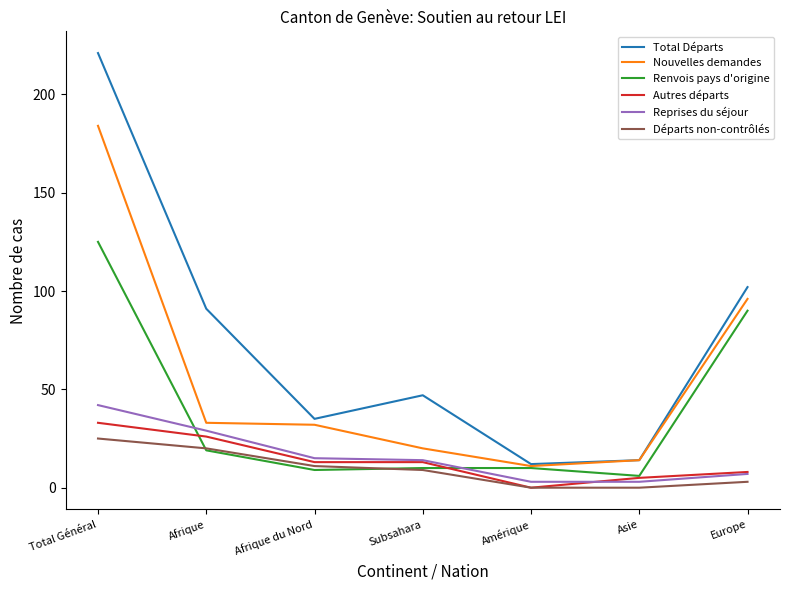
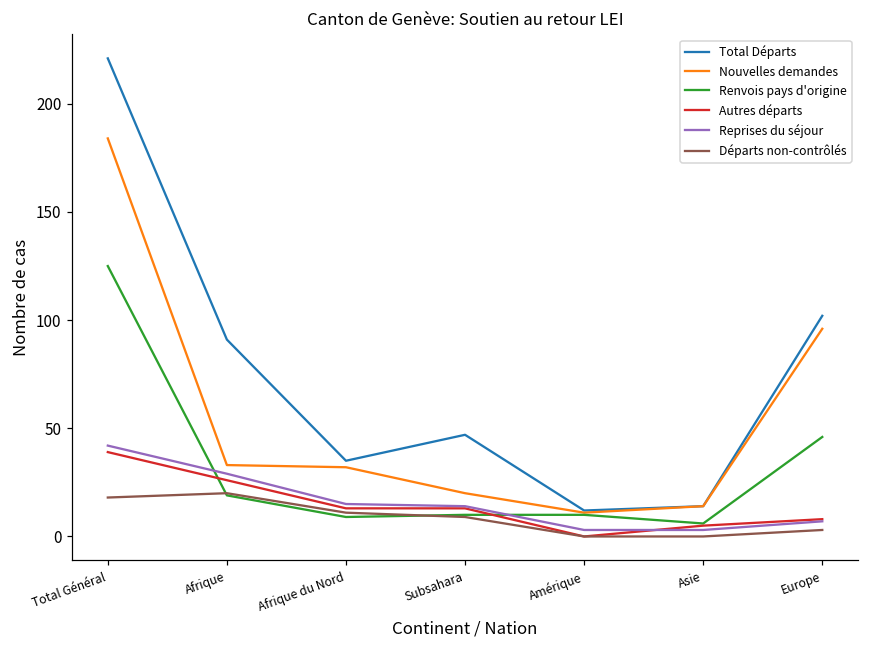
  {
    "Total Départs": {
      "Total Général": 221,
      "Afrique": 91,
      "Afrique du Nord": 35,
      "Subsahara": 47,
      "Europe": 102
    },
    "Nouvelles demandes": {
      "Total Général": 184,
      "Afrique": 33,
      "Afrique du Nord": 32,
      "Subsahara": 20,
      "Europe": 96
    },
    "Renvois pays d'origine": {
      "Total Général": 125,
      "Afrique du Nord": 9,
-     "Europe": 90
+     "Europe": 46
    },
    "Autres départs": {
-     "Total Général": 33,
+     "Total Général": 39,
      "Afrique": 26,
      "Afrique du Nord": 13
    },
    "Reprises du séjour": {
      "Total Général": 42,
      "Afrique": 29,
      "Afrique du Nord": 15,
      "Amérique": 3,
      "Asie": 3
    },
    "Départs non-contrôlés": {
-     "Total Général": 25,
+     "Total Général": 18,
      "Afrique du Nord": 11,
      "Asie": 0,
      "Europe": 3
    }
  }
